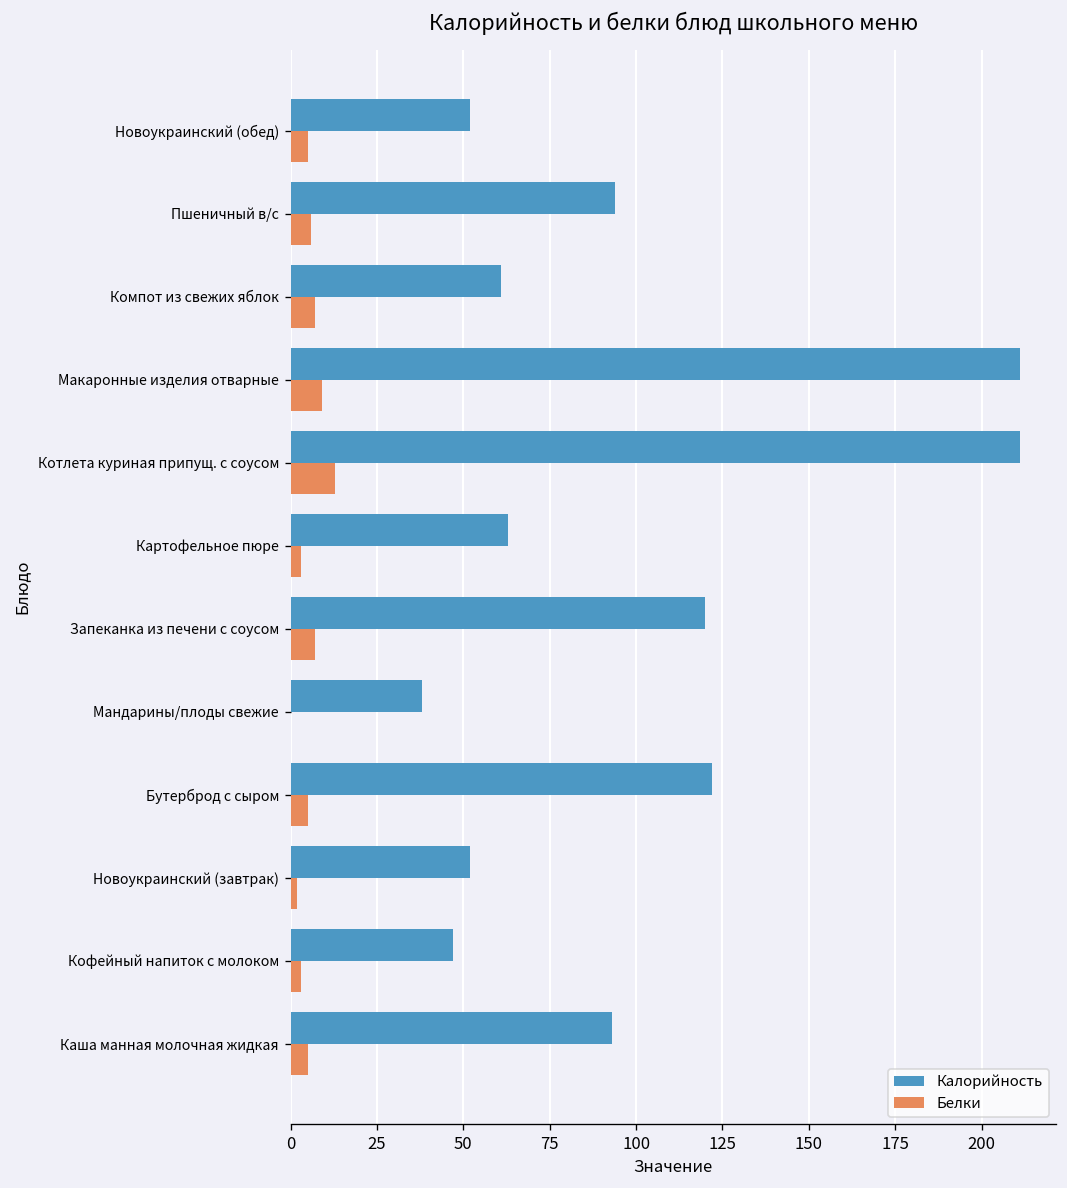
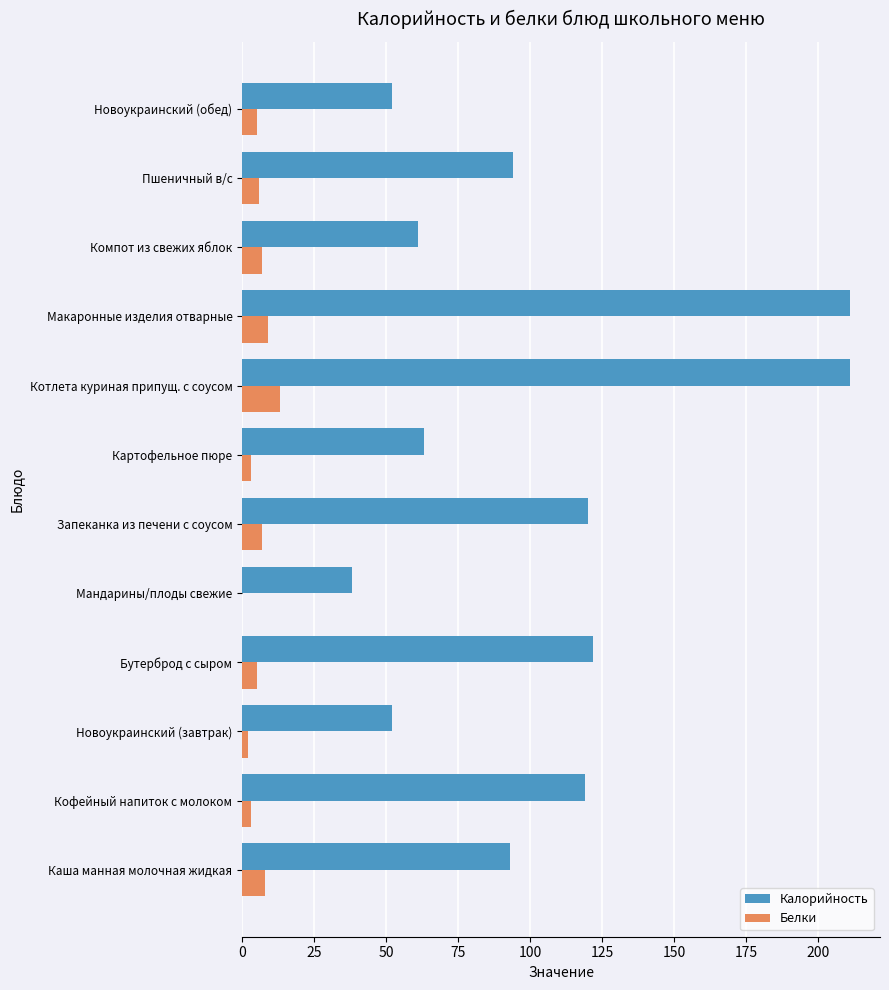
  {
    "Калорийность": {
      "Новоукраинский (обед)": 52,
      "Пшеничный в/с": 94,
      "Компот из свежих яблок": 61,
      "Макаронные изделия отварные": 211,
      "Котлета куриная припущ. с соусом": 211,
      "Картофельное пюре": 63,
      "Запеканка из печени с соусом": 120,
      "Мандарины/плоды свежие": 38,
      "Бутерброд с сыром": 122,
      "Новоукраинский (завтрак)": 52,
-     "Кофейный напиток с молоком": 47,
+     "Кофейный напиток с молоком": 119,
      "Каша манная молочная жидкая": 93
    },
    "Белки": {
      "Новоукраинский (обед)": 5,
      "Пшеничный в/с": 6,
      "Компот из свежих яблок": 7,
      "Макаронные изделия отварные": 9,
      "Котлета куриная припущ. с соусом": 13,
      "Картофельное пюре": 3,
      "Запеканка из печени с соусом": 7,
      "Мандарины/плоды свежие": 0,
      "Бутерброд с сыром": 5,
      "Новоукраинский (завтрак)": 2,
      "Кофейный напиток с молоком": 3,
-     "Каша манная молочная жидкая": 5
+     "Каша манная молочная жидкая": 8
    }
  }
